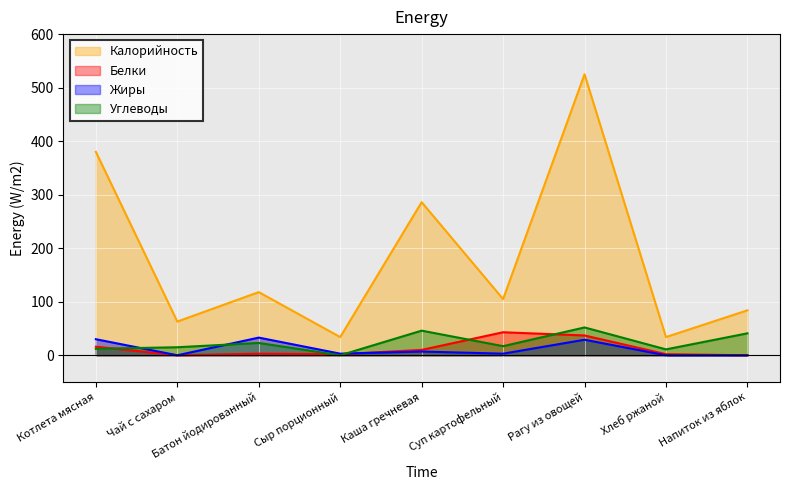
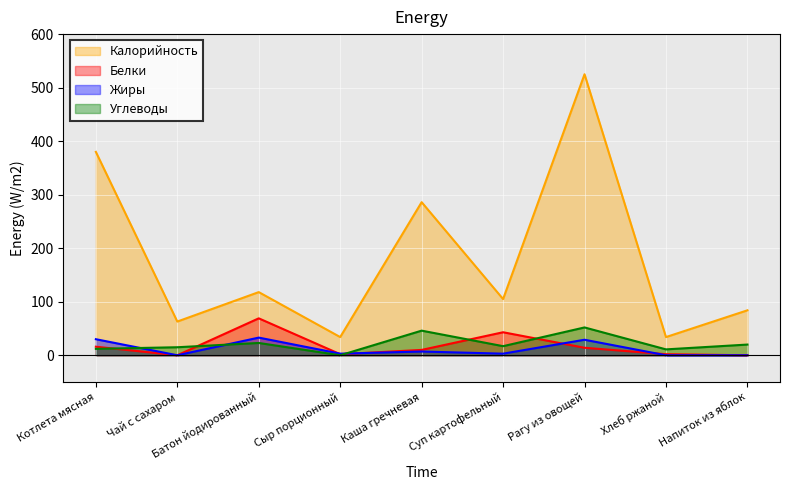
  {
    "Калорийность": {
      "Котлета мясная": 380,
      "Чай с сахаром": 60,
      "Батон йодированный": 120,
      "Сыр порционный": 30,
      "Каша гречневая": 290,
      "Суп картофельный": 110,
      "Рагу из овощей": 530,
      "Хлеб ржаной": 30,
      "Напиток из яблок": 80
    },
    "Белки": {
-     "Батон йодированный": 0,
+     "Батон йодированный": 70,
      "Суп картофельный": 40,
-     "Рагу из овощей": 40
+     "Рагу из овощей": 10
    },
    "Жиры": {
      "Котлета мясная": 30,
      "Батон йодированный": 30,
      "Суп картофельный": 0,
      "Рагу из овощей": 30
    },
    "Углеводы": {
      "Чай с сахаром": 20,
      "Батон йодированный": 20,
      "Каша гречневая": 50,
      "Суп картофельный": 20,
      "Рагу из овощей": 50,
      "Хлеб ржаной": 10,
-     "Напиток из яблок": 40
+     "Напиток из яблок": 20
    }
  }
